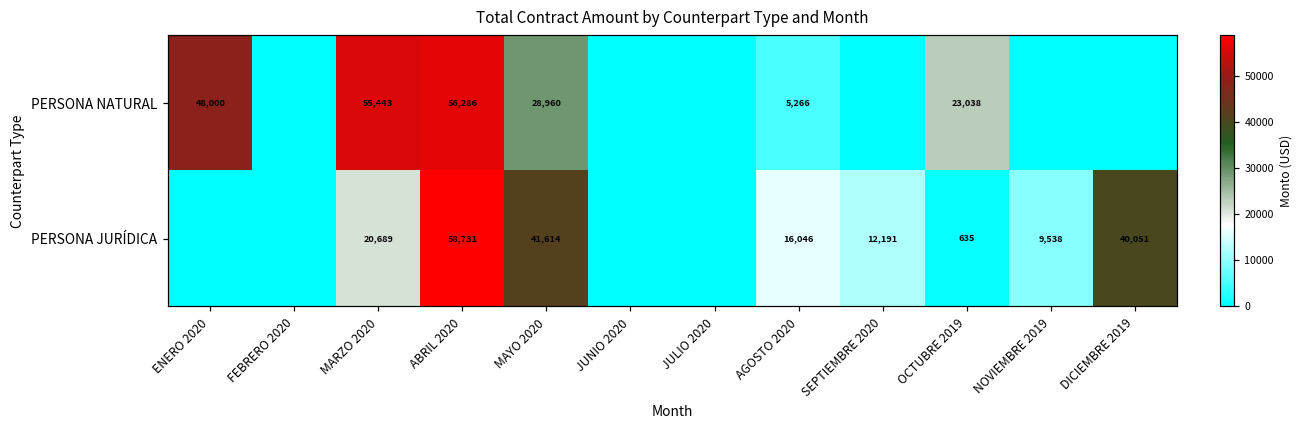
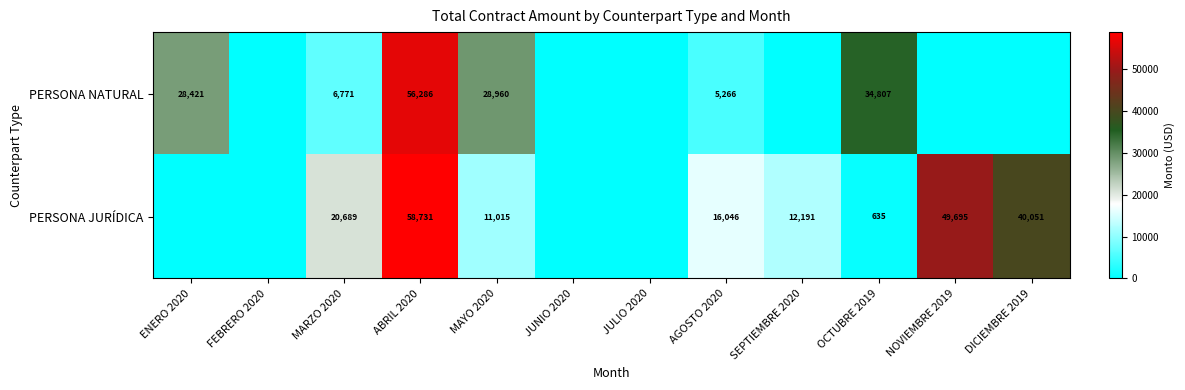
  {
    "PERSONA NATURAL": {
-     "ENERO 2020": "48,000",
-     "MARZO 2020": "55,443",
+     "ENERO 2020": "28,421",
+     "MARZO 2020": "6,771",
      "ABRIL 2020": "56,286",
      "MAYO 2020": "28,960",
      "AGOSTO 2020": "5,266",
-     "OCTUBRE 2019": "23,038"
+     "OCTUBRE 2019": "34,807"
    },
    "PERSONA JURÍDICA": {
      "MARZO 2020": "20,689",
      "ABRIL 2020": "58,731",
-     "MAYO 2020": "41,614",
+     "MAYO 2020": "11,015",
      "AGOSTO 2020": "16,046",
      "SEPTIEMBRE 2020": "12,191",
      "OCTUBRE 2019": "635",
-     "NOVIEMBRE 2019": "9,538",
+     "NOVIEMBRE 2019": "49,695",
      "DICIEMBRE 2019": "40,051"
    }
  }
